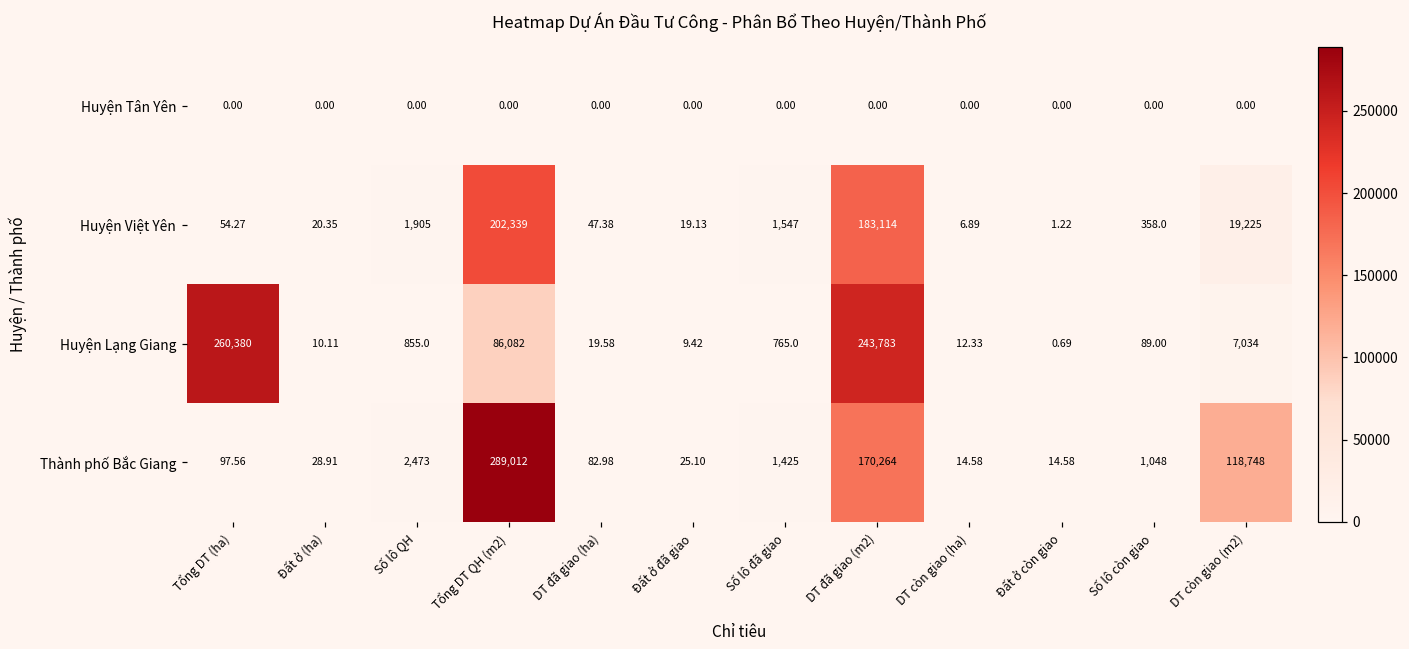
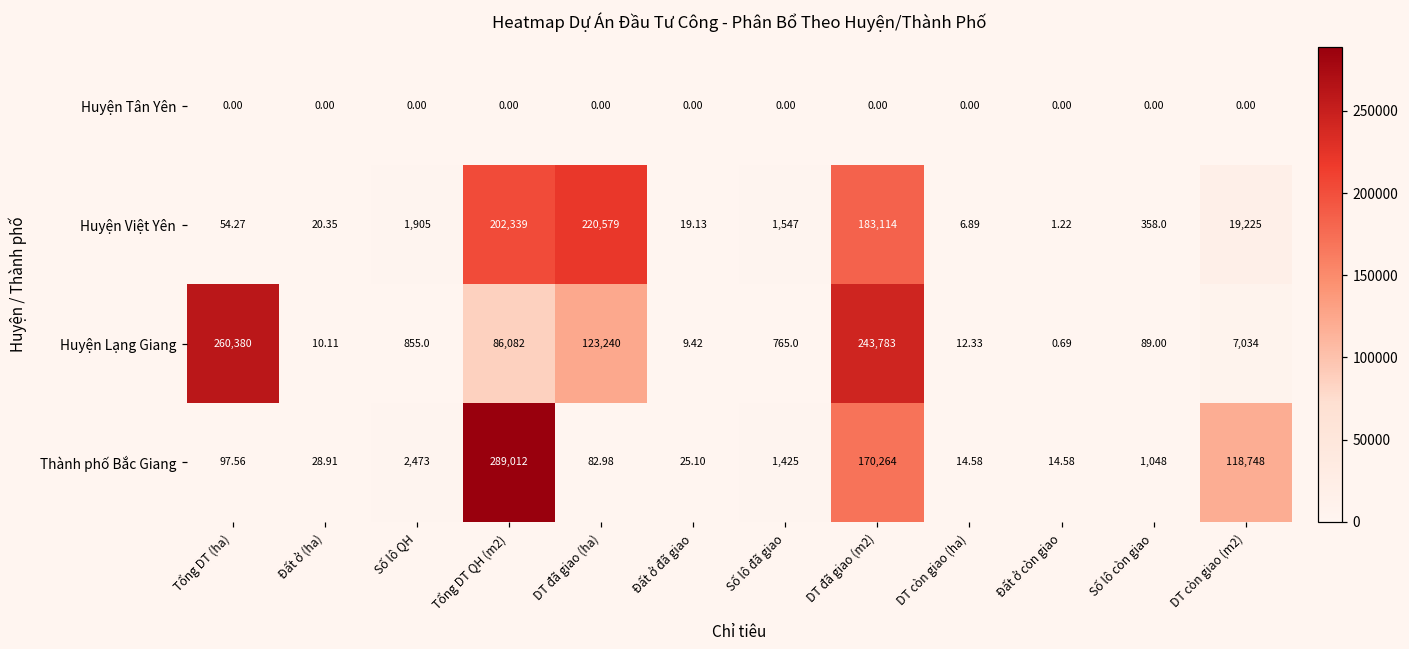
  {
    "Huyện Tân Yên": {
      "Tổng DT (ha)": "0.00",
      "Đất ở (ha)": "0.00",
      "Số lô QH": "0.00",
      "Tổng DT QH (m2)": "0.00",
      "DT đã giao (ha)": "0.00",
      "Đất ở đã giao": "0.00",
      "Số lô đã giao": "0.00",
      "DT đã giao (m2)": "0.00",
      "DT còn giao (ha)": "0.00",
      "Đất ở còn giao": "0.00",
      "Số lô còn giao": "0.00",
      "DT còn giao (m2)": "0.00"
    },
    "Huyện Việt Yên": {
      "Tổng DT (ha)": "54.27",
      "Đất ở (ha)": "20.35",
      "Số lô QH": "1,905",
      "Tổng DT QH (m2)": "202,339",
-     "DT đã giao (ha)": "47.38",
+     "DT đã giao (ha)": "220,579",
      "Đất ở đã giao": "19.13",
      "Số lô đã giao": "1,547",
      "DT đã giao (m2)": "183,114",
      "DT còn giao (ha)": "6.89",
      "Đất ở còn giao": "1.22",
      "Số lô còn giao": "358.0",
      "DT còn giao (m2)": "19,225"
    },
    "Huyện Lạng Giang": {
      "Tổng DT (ha)": "260,380",
      "Đất ở (ha)": "10.11",
      "Số lô QH": "855.0",
      "Tổng DT QH (m2)": "86,082",
-     "DT đã giao (ha)": "19.58",
+     "DT đã giao (ha)": "123,240",
      "Đất ở đã giao": "9.42",
      "Số lô đã giao": "765.0",
      "DT đã giao (m2)": "243,783",
      "DT còn giao (ha)": "12.33",
      "Đất ở còn giao": "0.69",
      "Số lô còn giao": "89.00",
      "DT còn giao (m2)": "7,034"
    },
    "Thành phố Bắc Giang": {
      "Tổng DT (ha)": "97.56",
      "Đất ở (ha)": "28.91",
      "Số lô QH": "2,473",
      "Tổng DT QH (m2)": "289,012",
      "DT đã giao (ha)": "82.98",
      "Đất ở đã giao": "25.10",
      "Số lô đã giao": "1,425",
      "DT đã giao (m2)": "170,264",
      "DT còn giao (ha)": "14.58",
      "Đất ở còn giao": "14.58",
      "Số lô còn giao": "1,048",
      "DT còn giao (m2)": "118,748"
    }
  }
